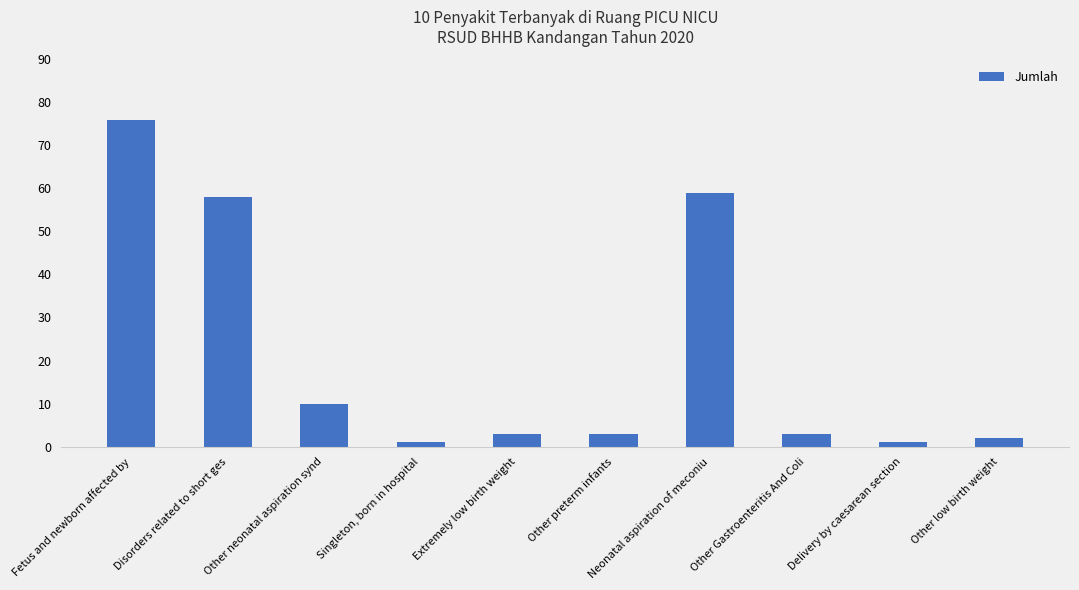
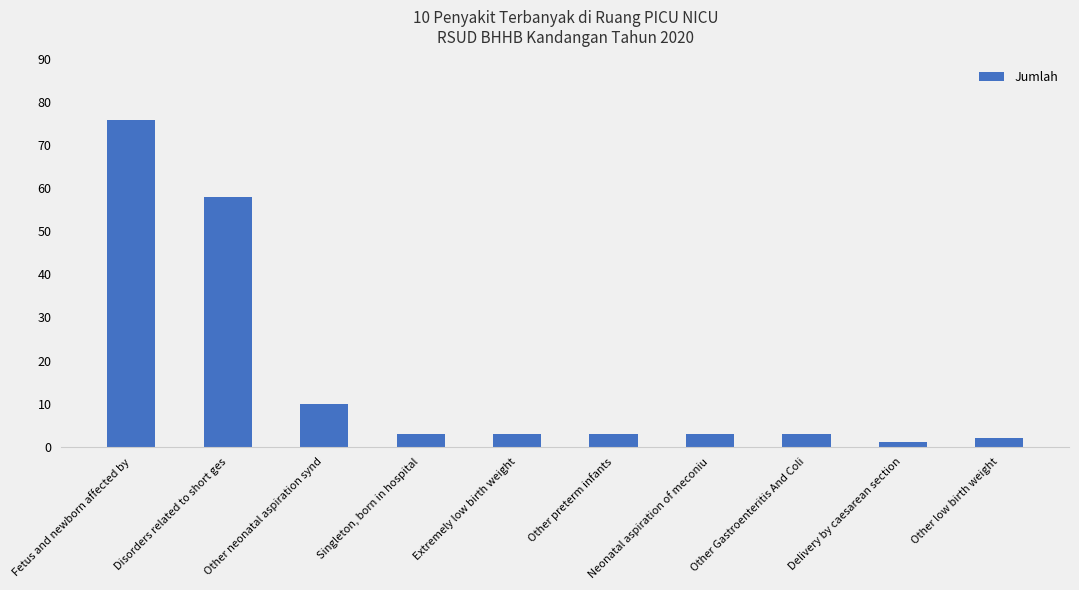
  {
    "Fetus and newborn affected by": 76,
    "Disorders related to short ges": 58,
    "Other neonatal aspiration synd": 10,
-   "Singleton, born in hospital": 1,
+   "Singleton, born in hospital": 3,
    "Extremely low birth weight": 3,
    "Other preterm infants": 3,
-   "Neonatal aspiration of meconiu": 59,
+   "Neonatal aspiration of meconiu": 3,
    "Other Gastroenteritis And Coli": 3,
    "Delivery by caesarean section": 1,
    "Other low birth weight": 2
  }
